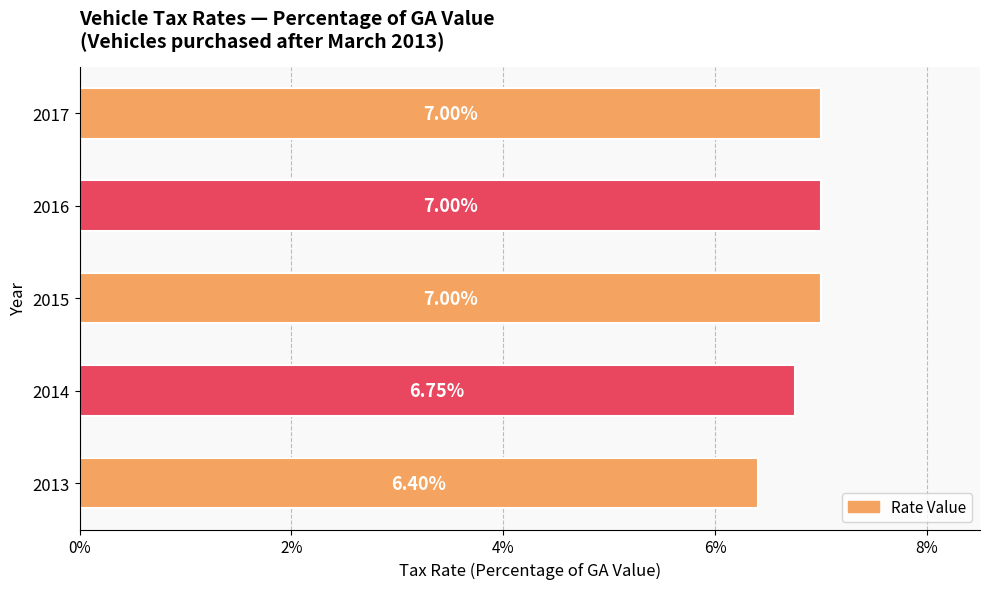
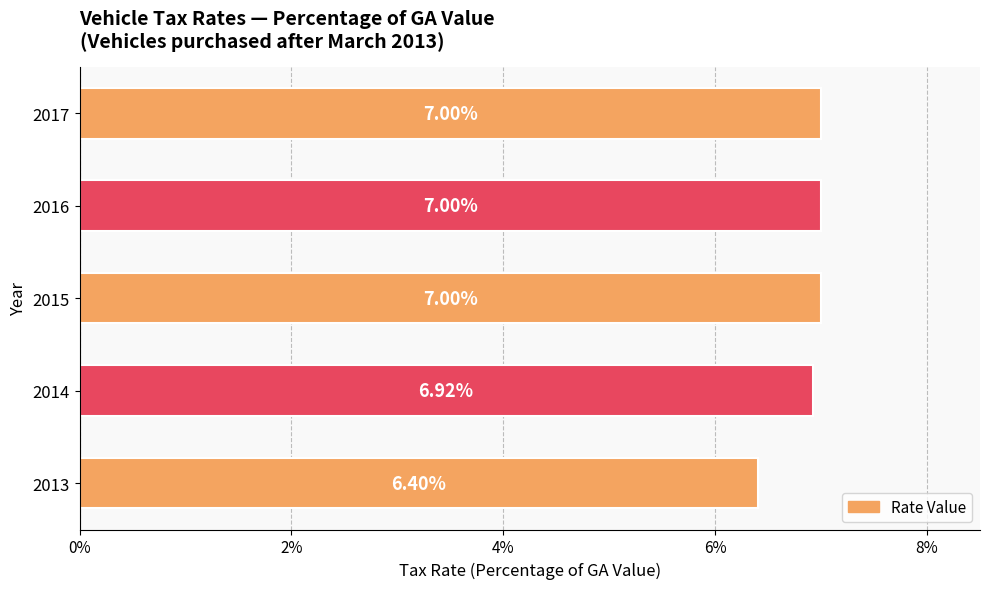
  {
    "2017": "7.00%",
    "2016": "7.00%",
    "2015": "7.00%",
-   "2014": "6.75%",
+   "2014": "6.92%",
    "2013": "6.40%"
  }
